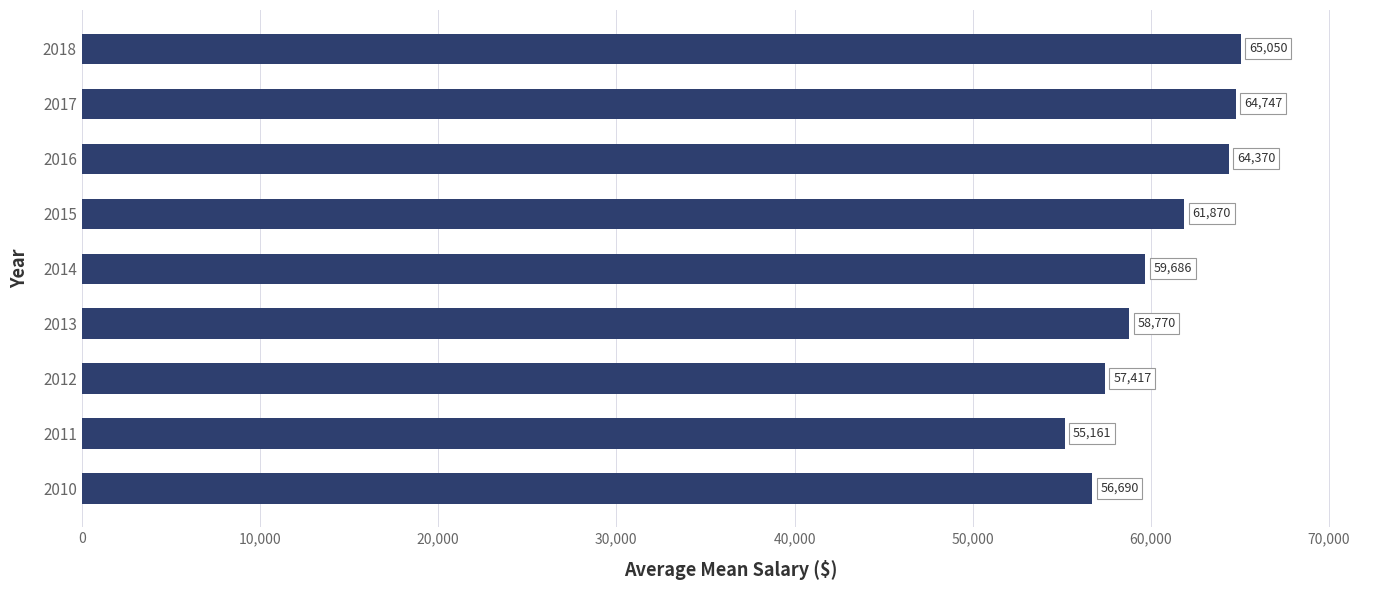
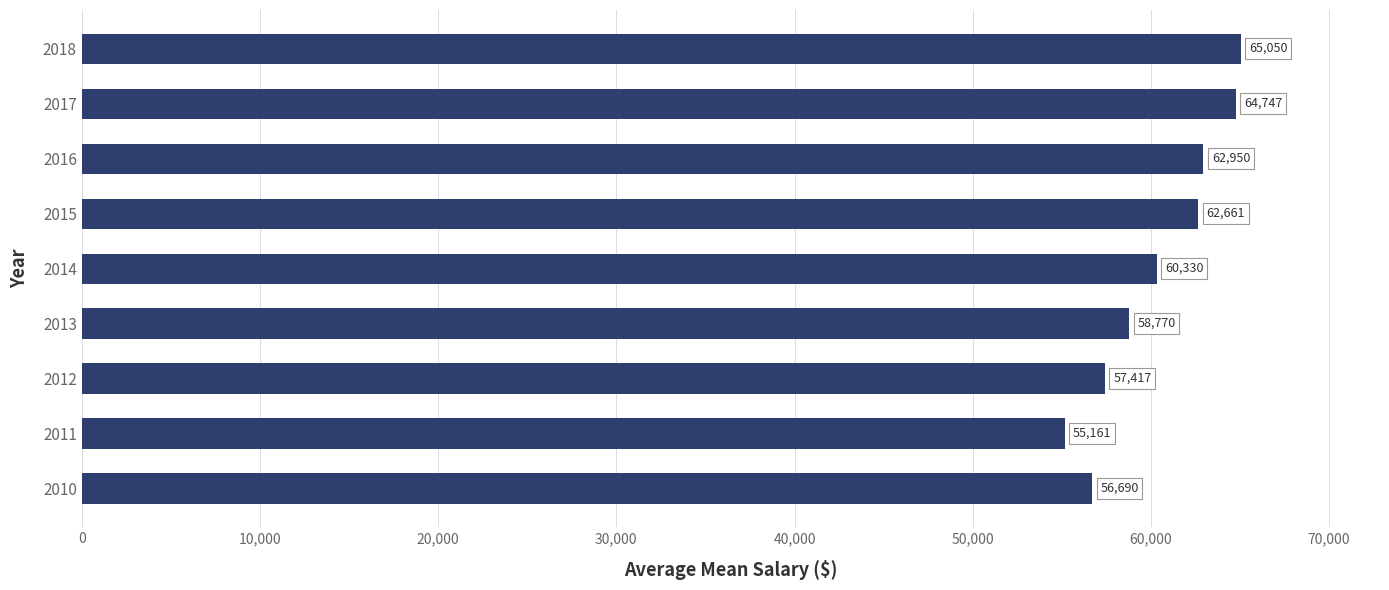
  {
-   "2016": "64,370",
-   "2015": "61,870",
-   "2014": "59,686"
+   "2016": "62,950",
+   "2015": "62,661",
+   "2014": "60,330"
  }
